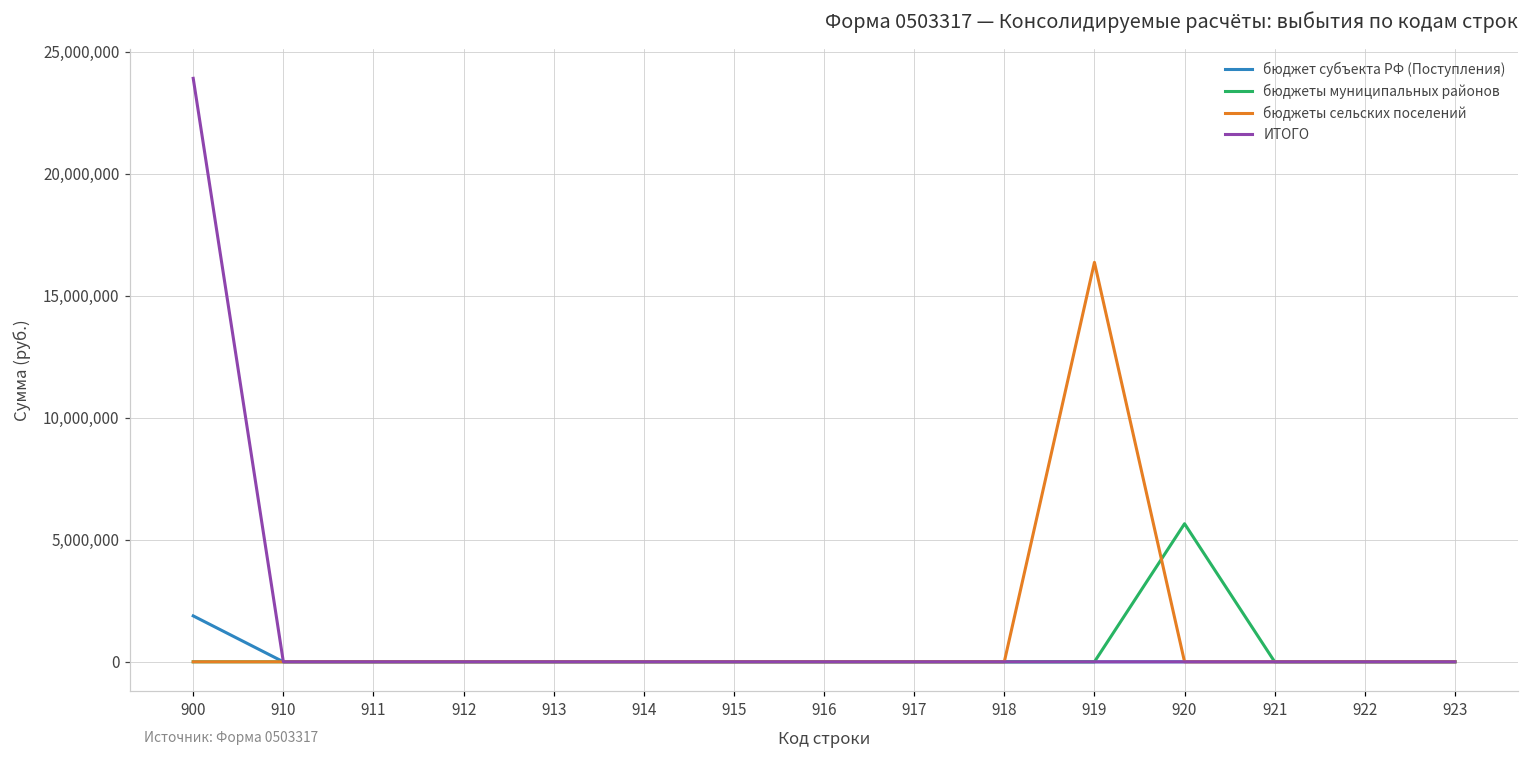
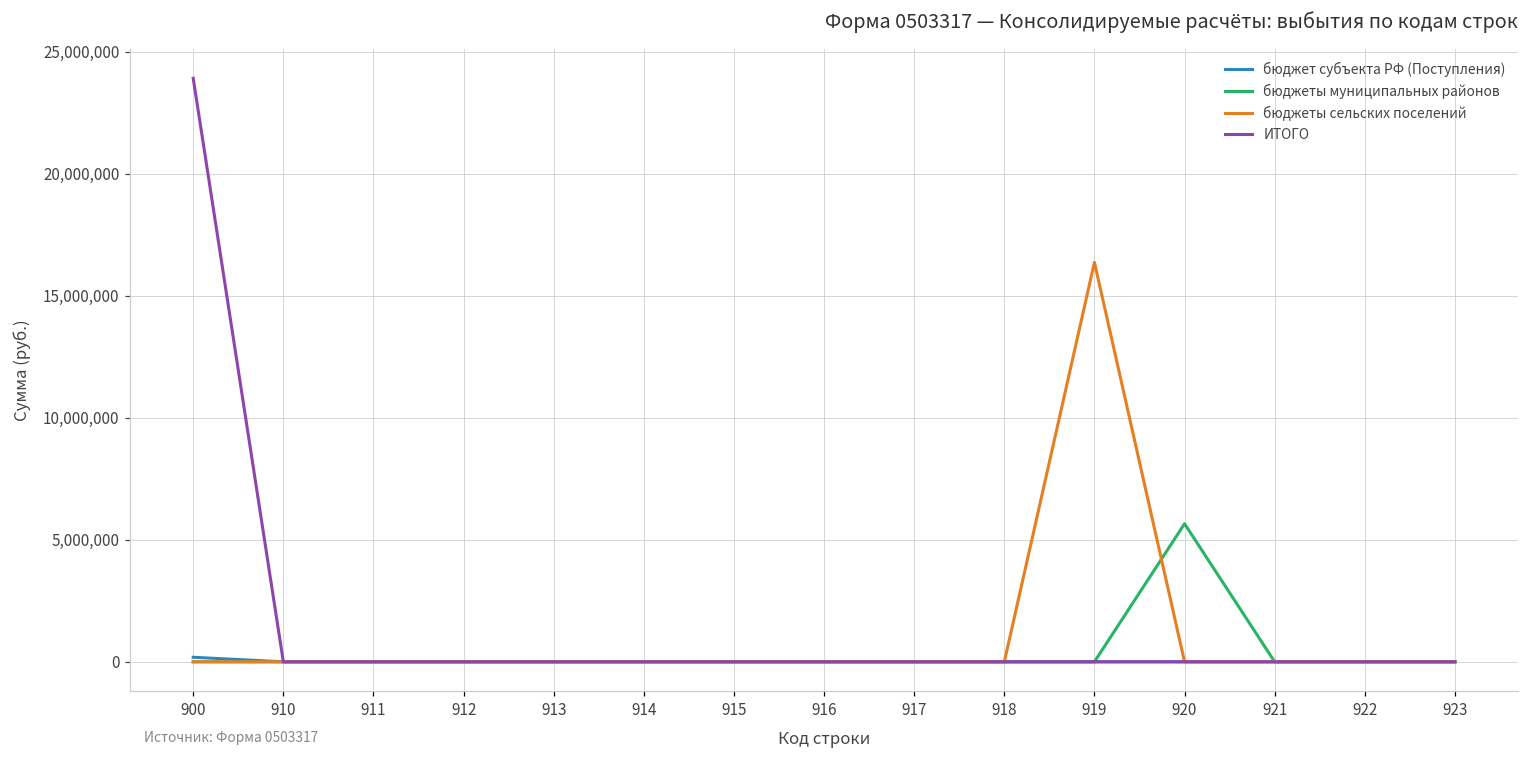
  {
    "бюджет субъекта РФ (Поступления)": {
-     "900": "1,900,000"
+     "900": "200,000"
    },
    "бюджеты муниципальных районов": {
      "920": "5,700,000"
    },
    "бюджеты сельских поселений": {
      "919": "16,400,000"
    },
    "ИТОГО": {
      "900": "23,900,000"
    }
  }
